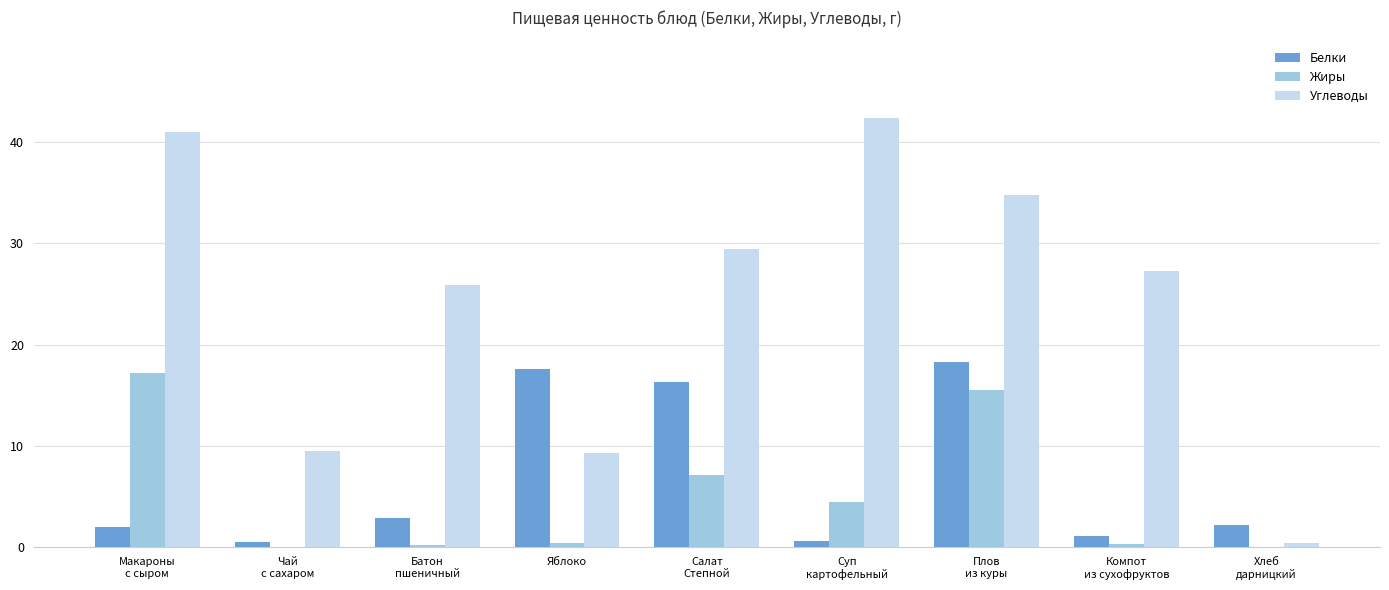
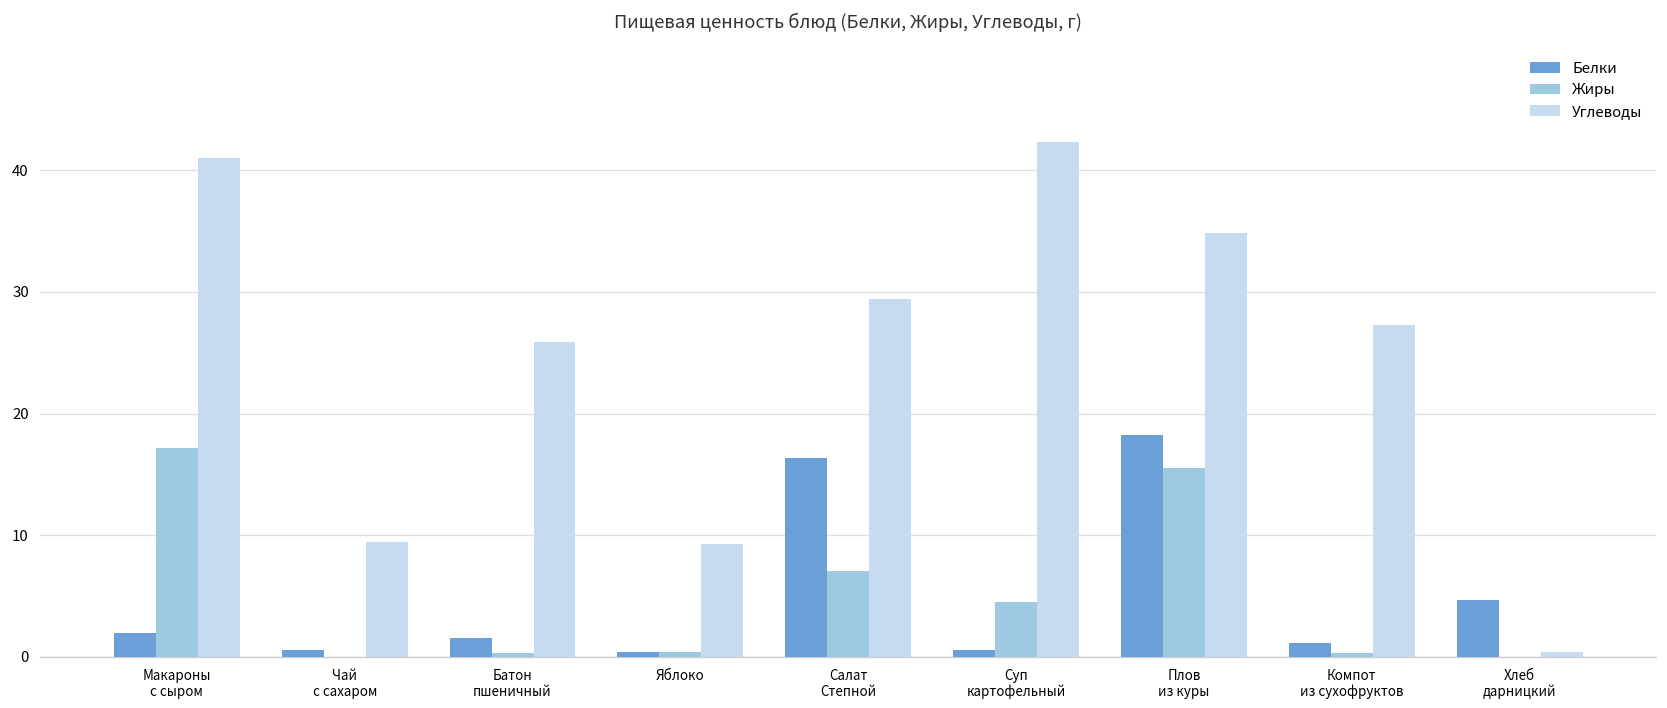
  {
    "Белки": {
      "Макароны с сыром": 2.0,
      "Чай с сахаром": 0.5,
-     "Батон пшеничный": 2.9,
-     "Яблоко": 17.6,
+     "Батон пшеничный": 1.6,
+     "Яблоко": 0.4,
      "Салат Степной": 16.3,
      "Суп картофельный": 0.6,
      "Плов из куры": 18.3,
      "Компот из сухофруктов": 1.2,
-     "Хлеб дарницкий": 2.2
+     "Хлеб дарницкий": 4.6
    }
  }
